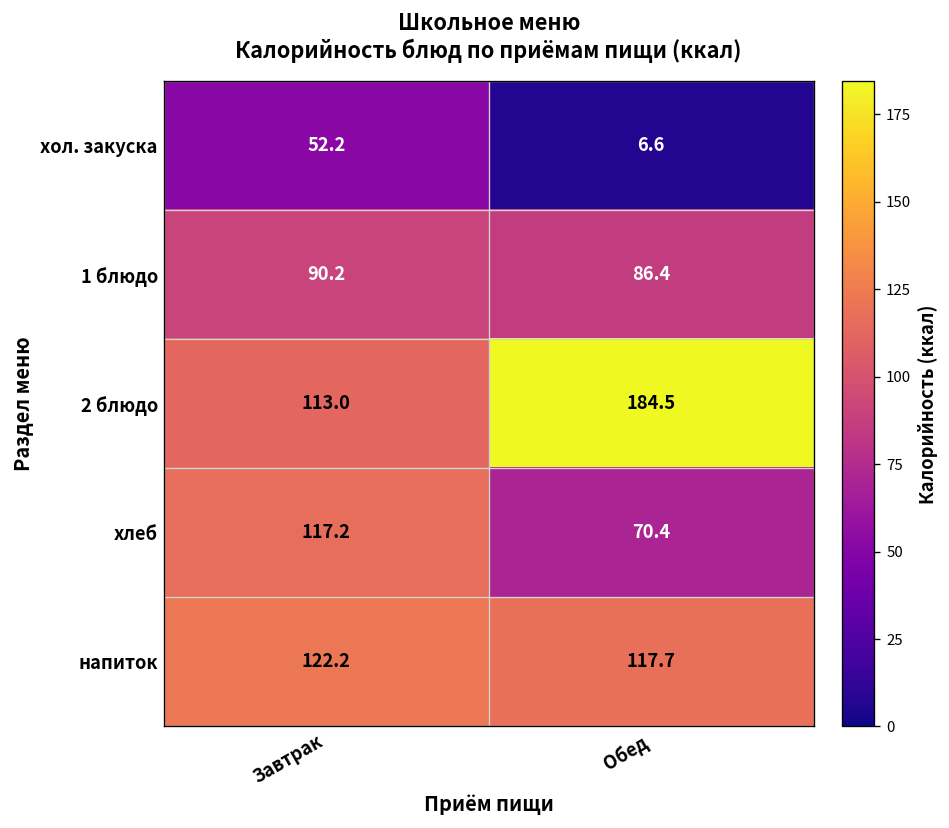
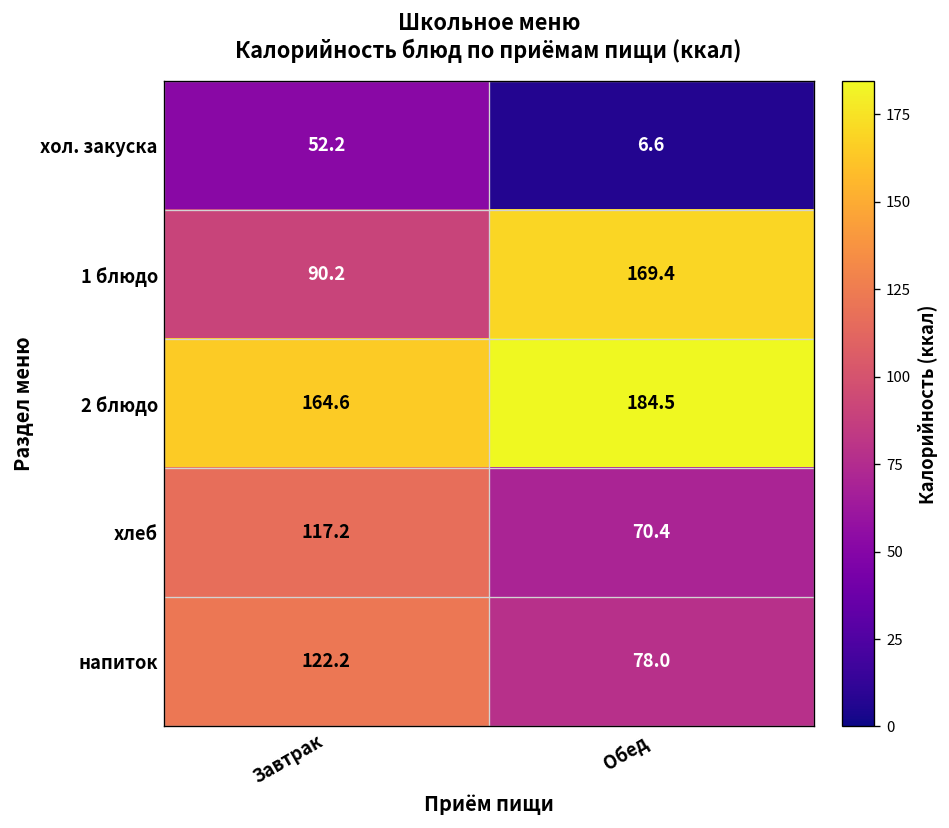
  {
    "хол. закуска": {
      "Завтрак": 52.2,
      "Обед": 6.6
    },
    "1 блюдо": {
      "Завтрак": 90.2,
-     "Обед": 86.4
+     "Обед": 169.4
    },
    "2 блюдо": {
-     "Завтрак": 113.0,
+     "Завтрак": 164.6,
      "Обед": 184.5
    },
    "хлеб": {
      "Завтрак": 117.2,
      "Обед": 70.4
    },
    "напиток": {
      "Завтрак": 122.2,
-     "Обед": 117.7
+     "Обед": 78.0
    }
  }
